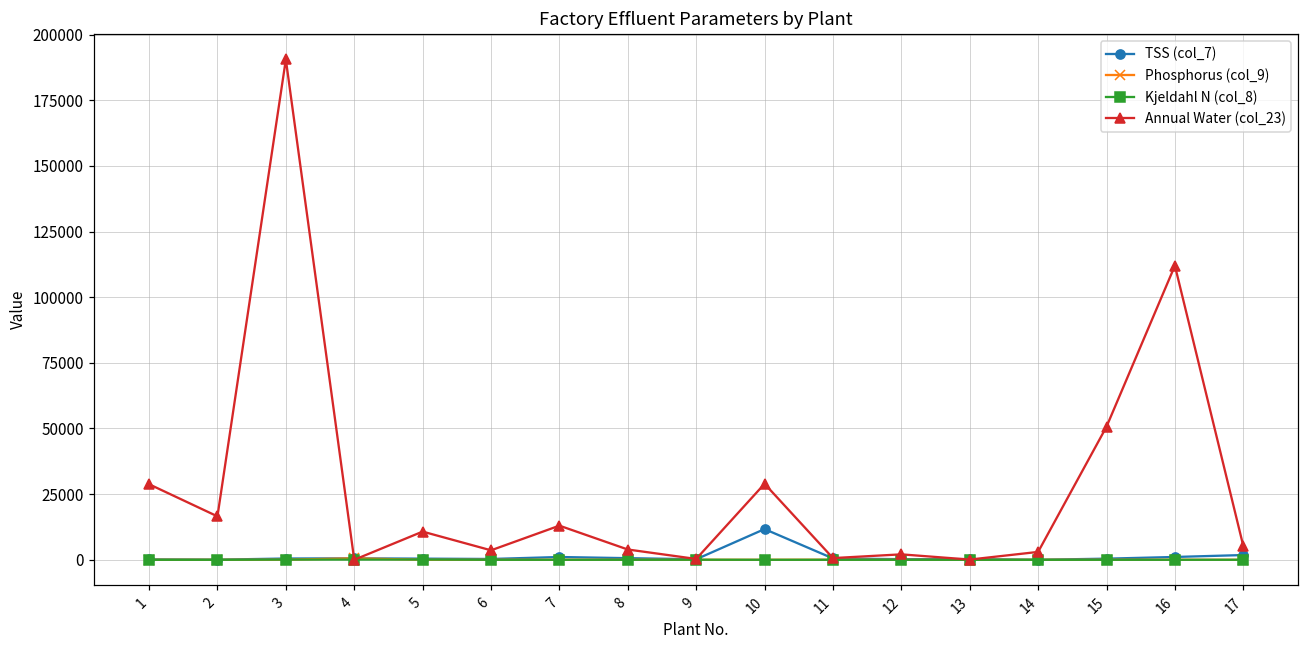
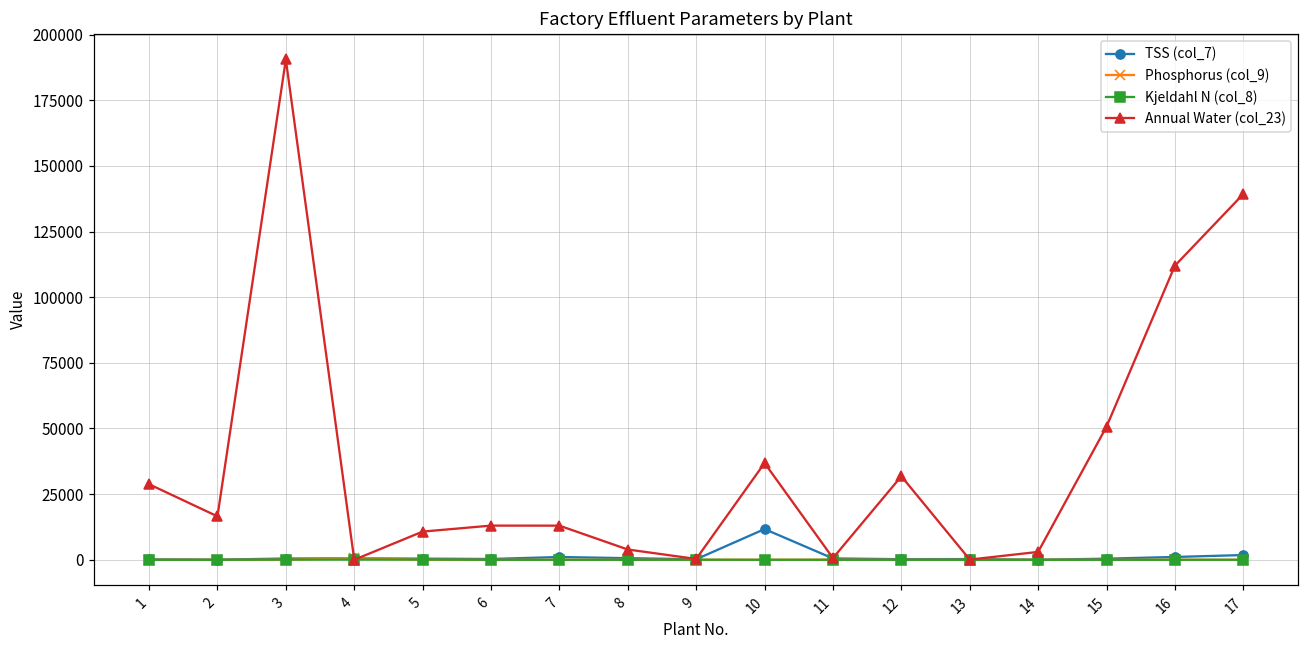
  {
    "TSS (col_7)": {
      "10": 12000,
      "17": 2000
    },
    "Annual Water (col_23)": {
      "1": 29000,
      "2": 17000,
      "3": 191000,
      "5": 11000,
-     "6": 4000,
+     "6": 13000,
      "7": 13000,
      "8": 4000,
-     "10": 29000,
-     "12": 2000,
+     "10": 37000,
+     "12": 32000,
      "14": 3000,
      "15": 51000,
      "16": 112000,
-     "17": 5000
+     "17": 139000
    }
  }
